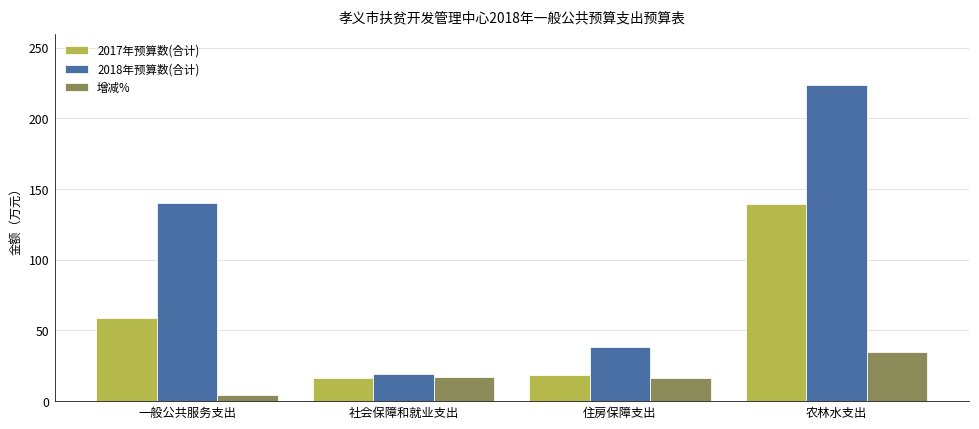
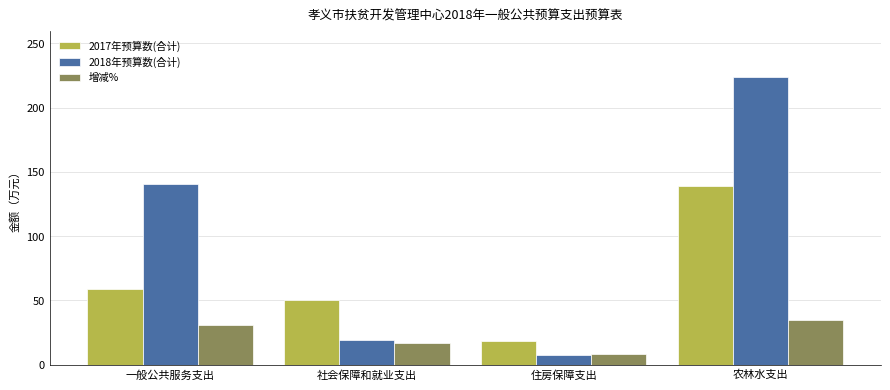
  {
    "2017年预算数(合计)": {
      "一般公共服务支出": 59,
-     "社会保障和就业支出": 16,
+     "社会保障和就业支出": 50,
      "住房保障支出": 18,
      "农林水支出": 139
    },
    "2018年预算数(合计)": {
      "一般公共服务支出": 140,
      "社会保障和就业支出": 19,
-     "住房保障支出": 38,
+     "住房保障支出": 8,
      "农林水支出": 224
    },
    "增减%": {
-     "一般公共服务支出": 4,
+     "一般公共服务支出": 31,
      "社会保障和就业支出": 17,
-     "住房保障支出": 17,
+     "住房保障支出": 8,
      "农林水支出": 35
    }
  }
